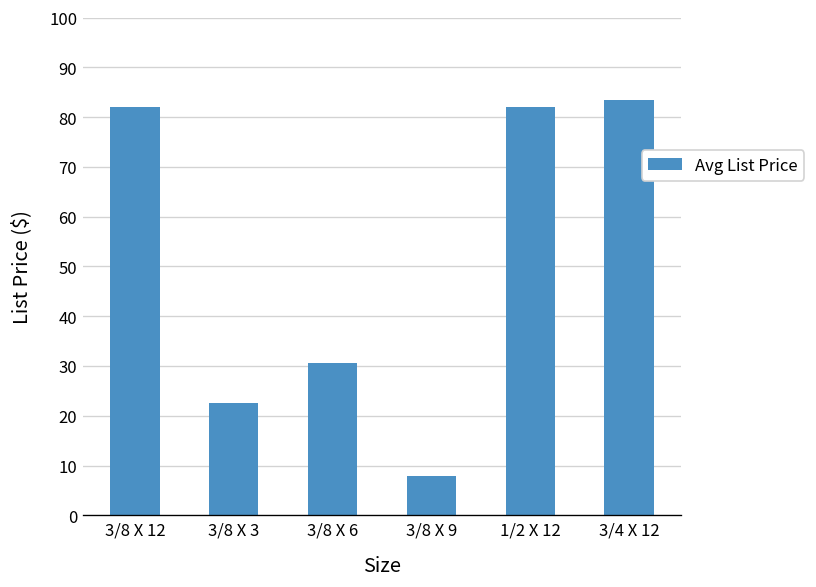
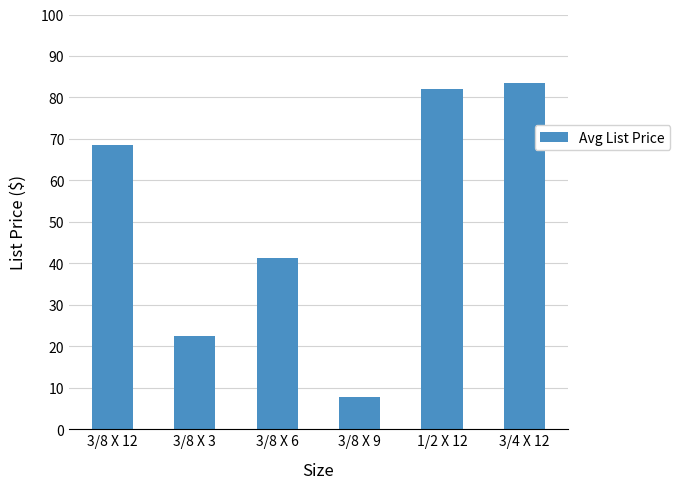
  {
-   "3/8 X 12": 82,
+   "3/8 X 12": 69,
    "3/8 X 3": 23,
-   "3/8 X 6": 31,
+   "3/8 X 6": 41,
    "3/8 X 9": 8,
    "1/2 X 12": 82,
    "3/4 X 12": 83
  }
